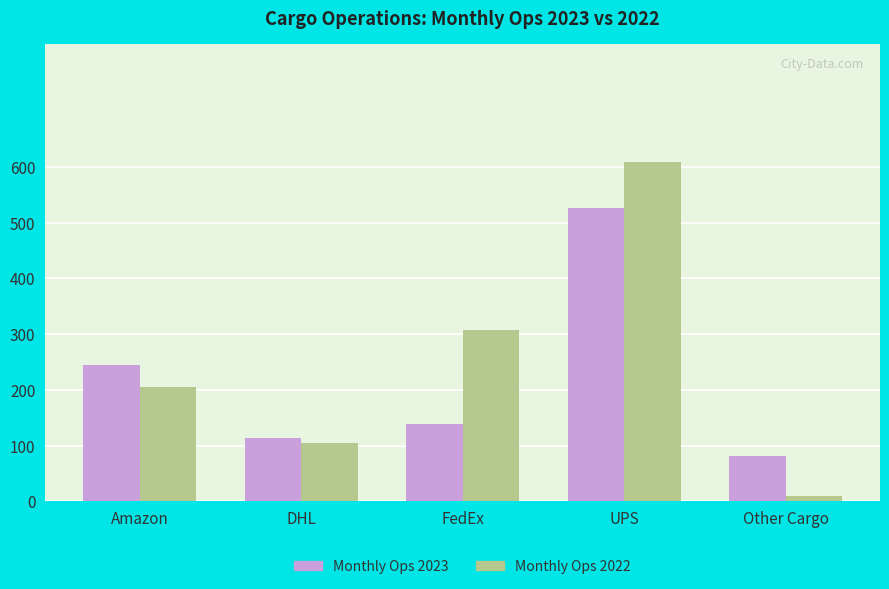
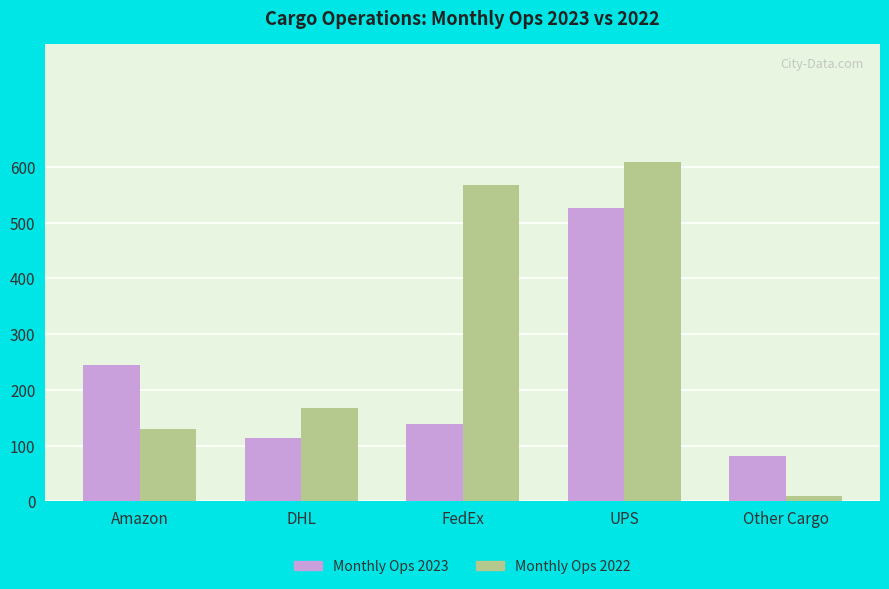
  {
    "Monthly Ops 2023": {
      "Amazon": 240,
      "DHL": 110,
      "FedEx": 140,
      "UPS": 530,
      "Other Cargo": 80
    },
    "Monthly Ops 2022": {
-     "Amazon": 210,
-     "DHL": 110,
-     "FedEx": 310,
+     "Amazon": 130,
+     "DHL": 170,
+     "FedEx": 570,
      "UPS": 610,
      "Other Cargo": 10
    }
  }
